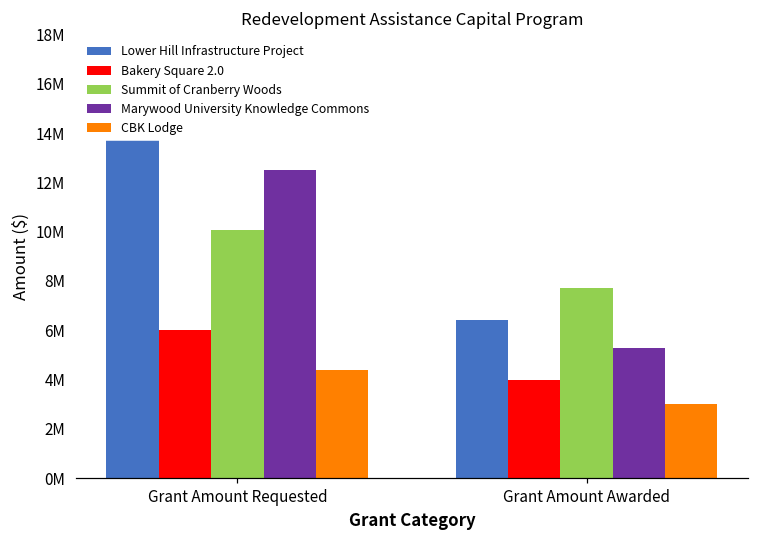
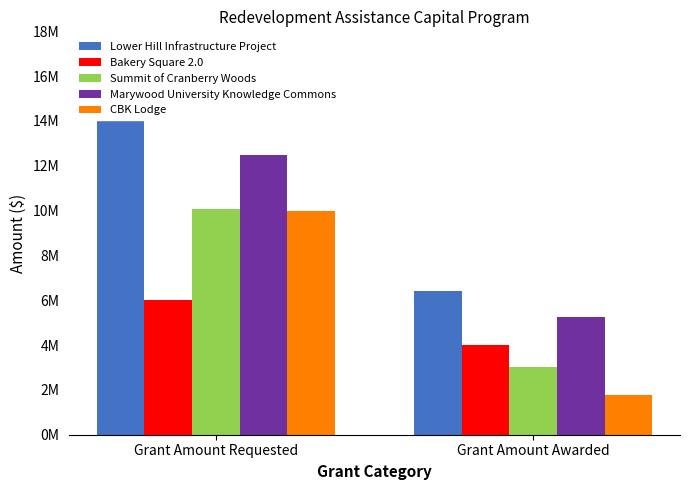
  {
    "Lower Hill Infrastructure Project": {
      "Grant Amount Awarded": 6400000
    },
    "Bakery Square 2.0": {
      "Grant Amount Requested": 6000000,
      "Grant Amount Awarded": 4000000
    },
    "Summit of Cranberry Woods": {
      "Grant Amount Requested": 10100000,
-     "Grant Amount Awarded": 7700000
+     "Grant Amount Awarded": 3000000
    },
    "Marywood University Knowledge Commons": {
      "Grant Amount Requested": 12500000,
      "Grant Amount Awarded": 5300000
    },
    "CBK Lodge": {
-     "Grant Amount Requested": 4400000,
-     "Grant Amount Awarded": 3000000
+     "Grant Amount Requested": 10000000,
+     "Grant Amount Awarded": 1800000
    }
  }
